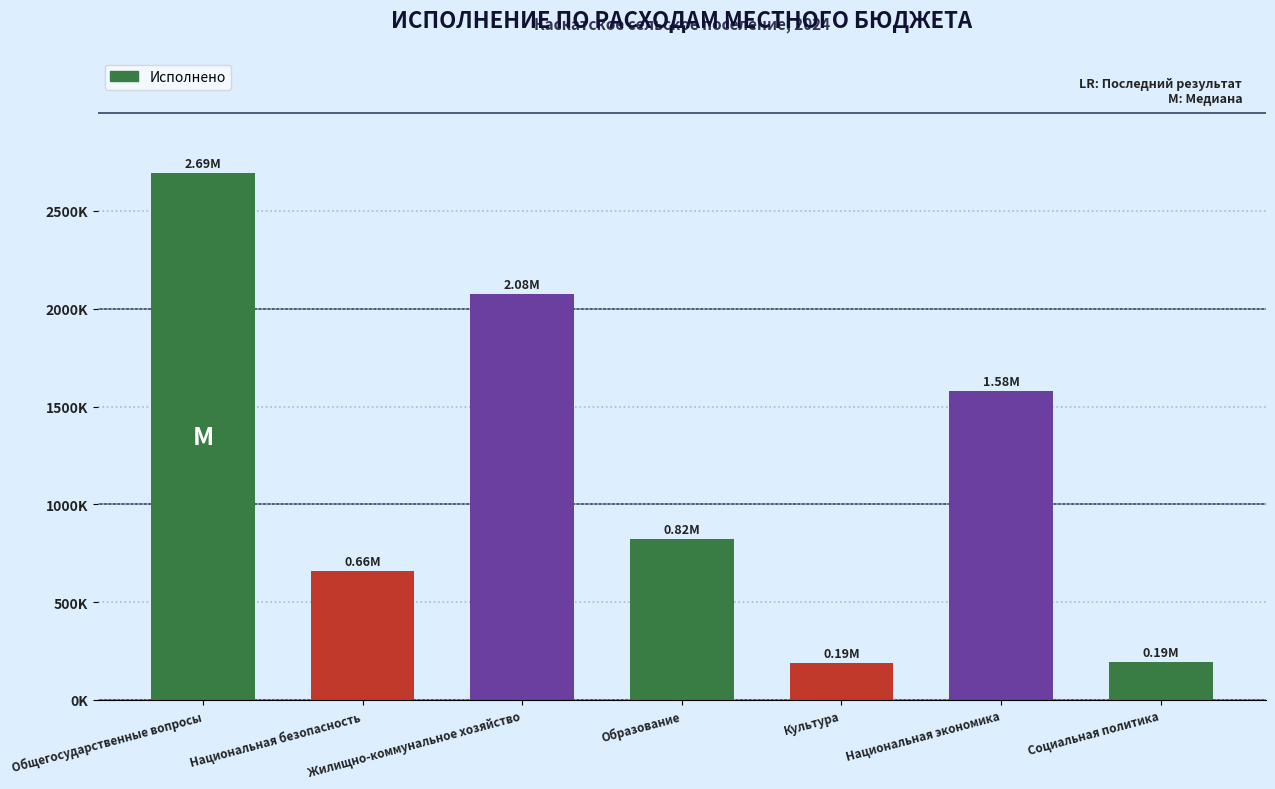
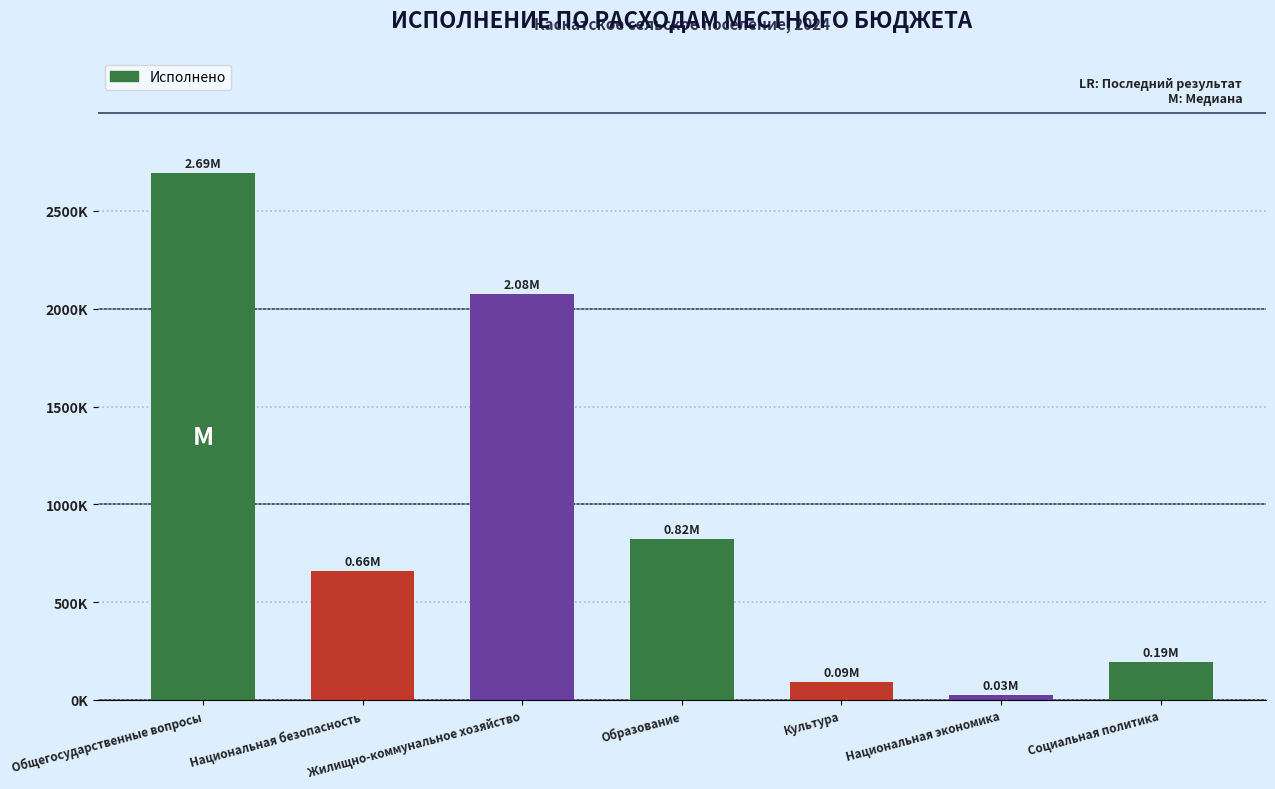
  {
    "Общегосударственные вопросы": "2.69M",
    "Национальная безопасность": "0.66M",
    "Жилищно-коммунальное хозяйство": "2.08M",
    "Образование": "0.82M",
-   "Культура": "0.19M",
-   "Национальная экономика": "1.58M",
+   "Культура": "0.09M",
+   "Национальная экономика": "0.03M",
    "Социальная политика": "0.19M"
  }
